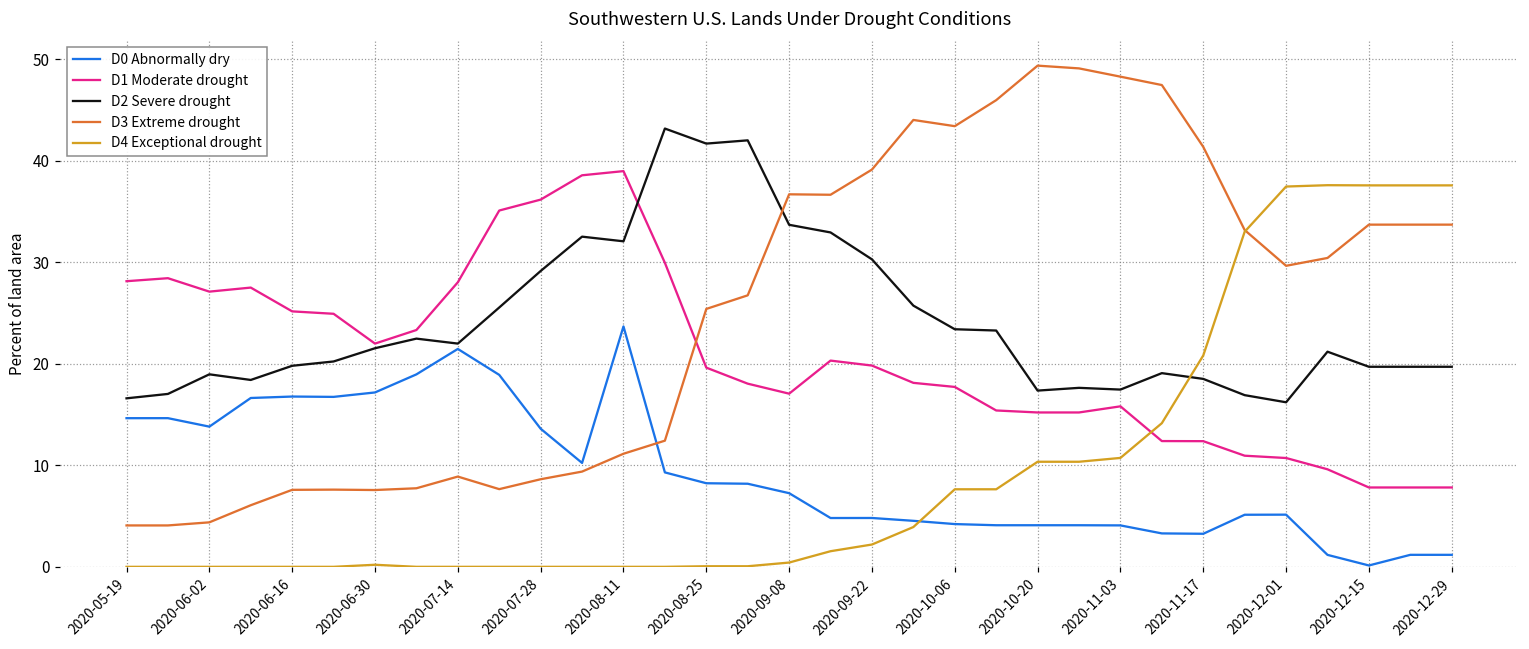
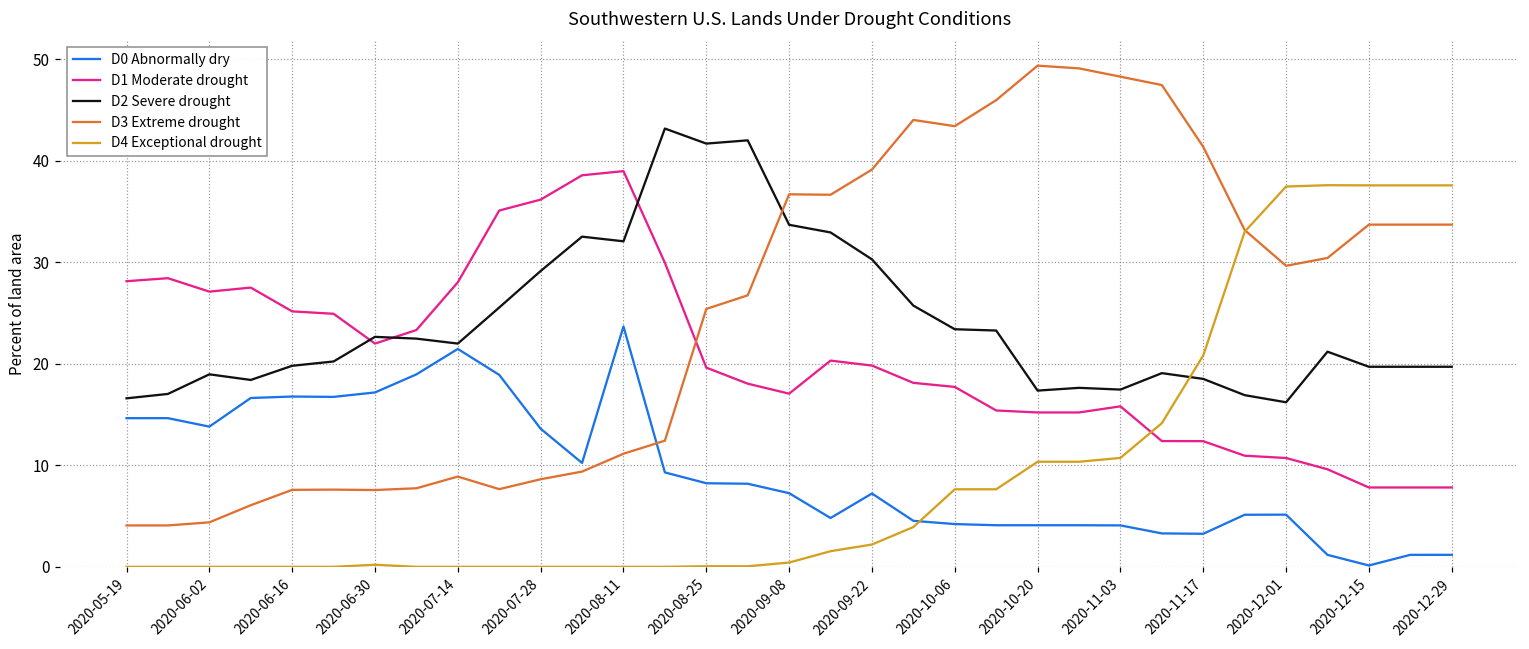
  {
    "D0 Abnormally dry": {
      "2020-05-19": 15,
      "2020-06-02": 14,
      "2020-06-16": 17,
      "2020-06-30": 17,
      "2020-07-14": 21,
      "2020-07-28": 14,
      "2020-08-11": 24,
      "2020-08-25": 8,
      "2020-09-08": 7,
-     "2020-09-22": 5,
+     "2020-09-22": 7,
      "2020-10-06": 4,
      "2020-10-20": 4,
      "2020-11-03": 4,
      "2020-11-17": 3,
      "2020-12-01": 5,
      "2020-12-15": 0,
      "2020-12-29": 1
    },
    "D1 Moderate drought": {
      "2020-05-19": 28,
      "2020-06-02": 27,
      "2020-06-16": 25,
      "2020-06-30": 22,
      "2020-07-14": 28,
      "2020-07-28": 36,
      "2020-08-11": 39,
      "2020-08-25": 20,
      "2020-09-08": 17,
      "2020-09-22": 20,
      "2020-10-06": 18,
      "2020-10-20": 15,
      "2020-11-03": 16,
      "2020-11-17": 12,
      "2020-12-01": 11,
      "2020-12-15": 8,
      "2020-12-29": 8
    },
    "D2 Severe drought": {
      "2020-05-19": 17,
      "2020-06-02": 19,
      "2020-06-16": 20,
-     "2020-06-30": 22,
+     "2020-06-30": 23,
      "2020-07-14": 22,
      "2020-07-28": 29,
      "2020-08-11": 32,
      "2020-08-25": 42,
      "2020-09-08": 34,
      "2020-09-22": 30,
      "2020-10-06": 23,
      "2020-10-20": 17,
      "2020-11-03": 17,
      "2020-11-17": 19,
      "2020-12-01": 16,
      "2020-12-15": 20,
      "2020-12-29": 20
    }
  }
